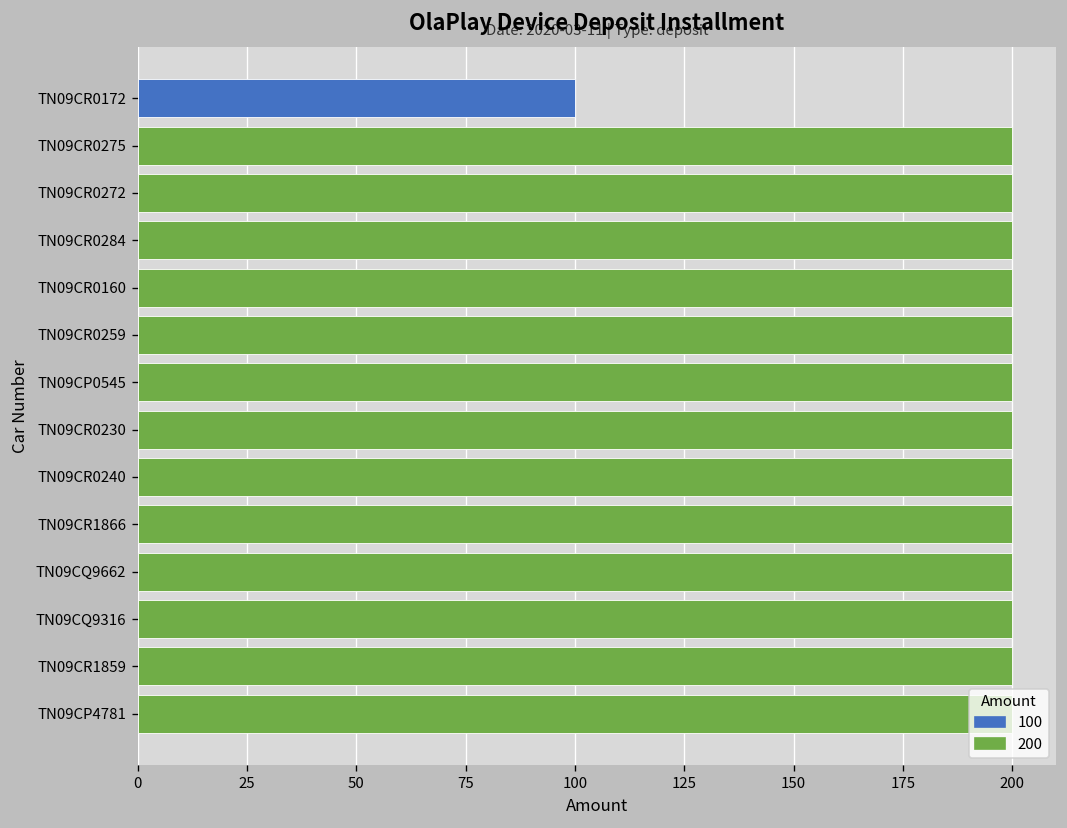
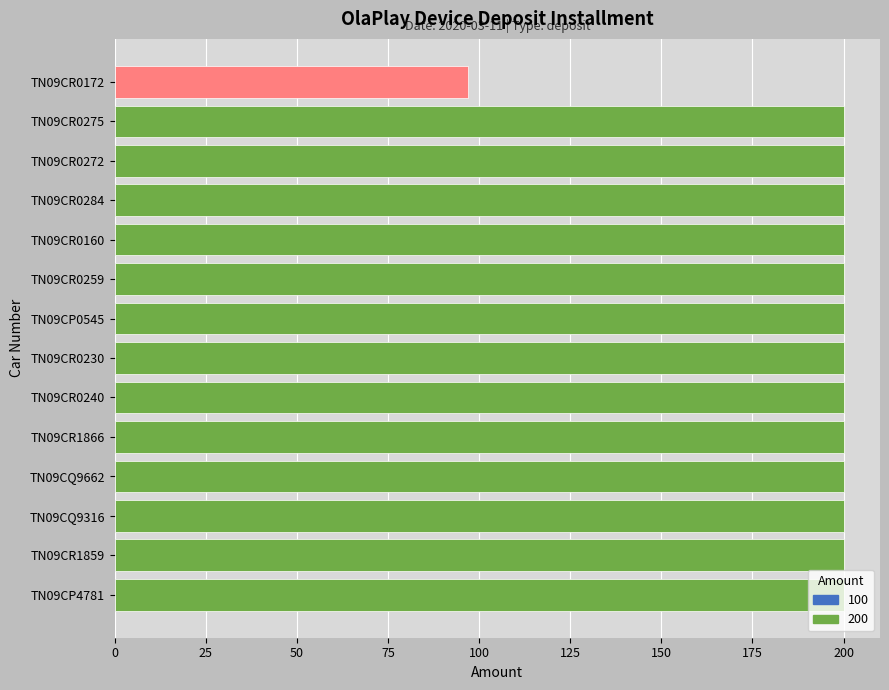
  {
-   "TN09CR0172": 100,
+   "TN09CR0172": 97,
    "TN09CR0275": 200,
    "TN09CR0272": 200,
    "TN09CR0284": 200,
    "TN09CR0160": 200,
    "TN09CR0259": 200,
    "TN09CP0545": 200,
    "TN09CR0230": 200,
    "TN09CR0240": 200,
    "TN09CR1866": 200,
    "TN09CQ9662": 200,
    "TN09CQ9316": 200,
    "TN09CR1859": 200
  }
